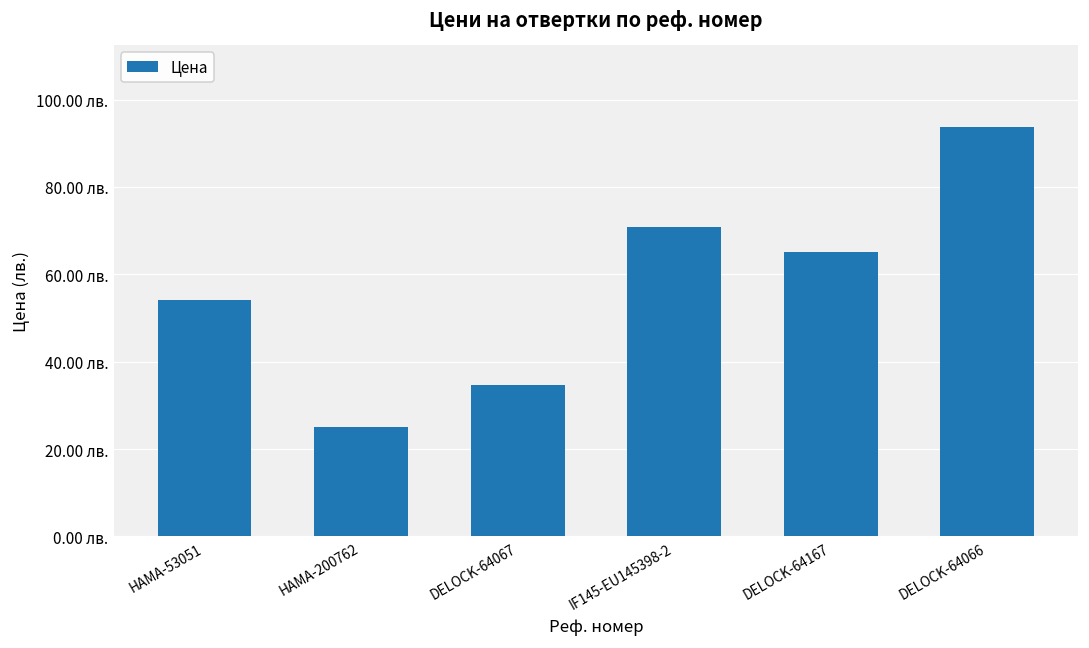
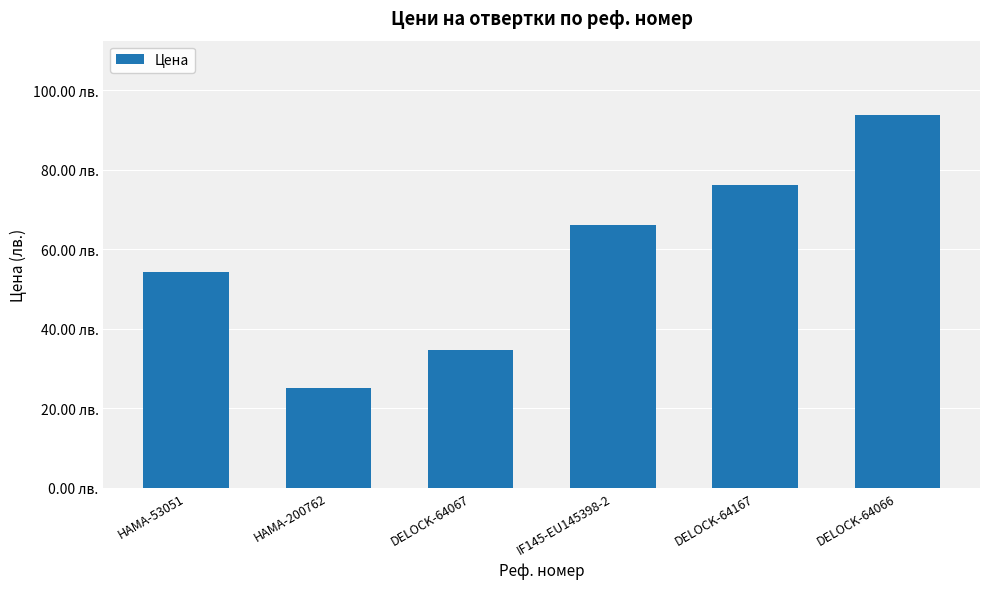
  {
    "HAMA-53051": "54 лв.",
    "HAMA-200762": "25 лв.",
    "DELOCK-64067": "35 лв.",
-   "IF145-EU145398-2": "71 лв.",
-   "DELOCK-64167": "65 лв.",
+   "IF145-EU145398-2": "66 лв.",
+   "DELOCK-64167": "76 лв.",
    "DELOCK-64066": "94 лв."
  }
